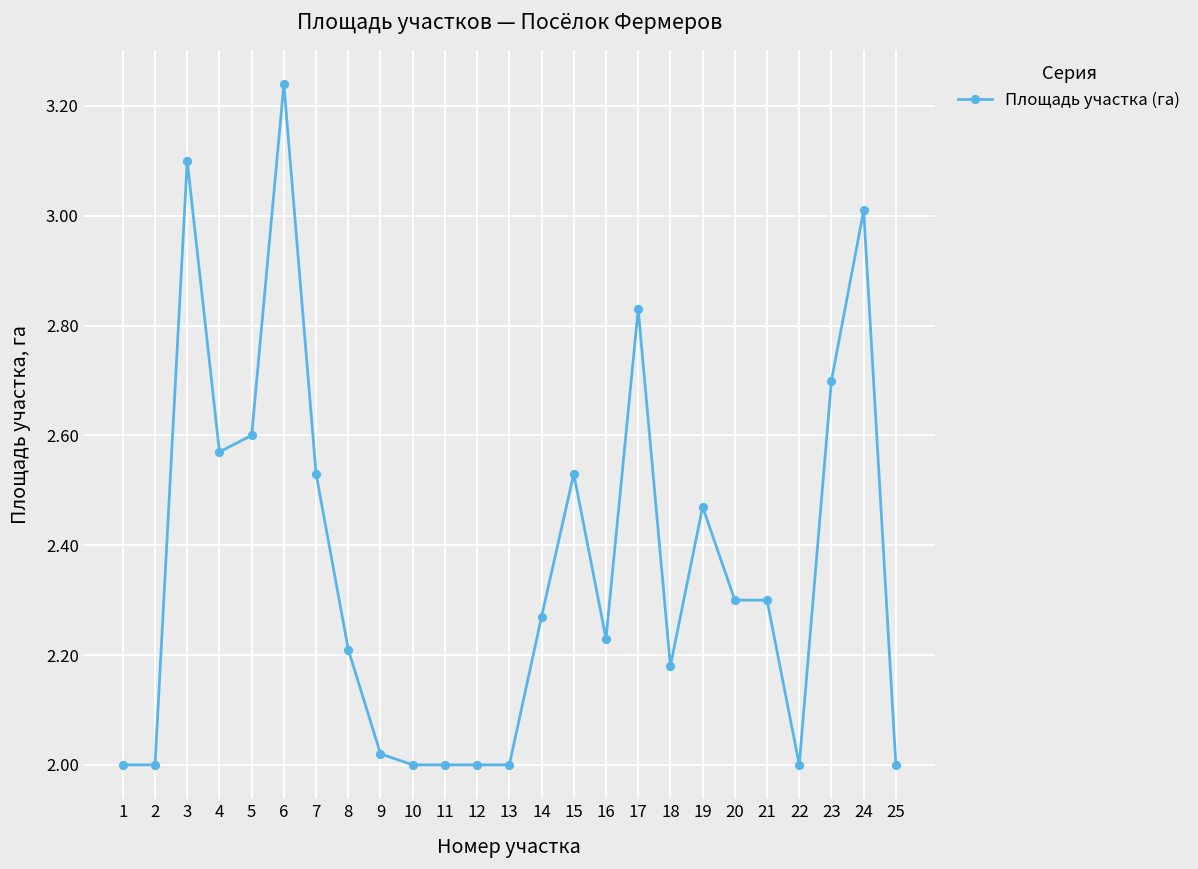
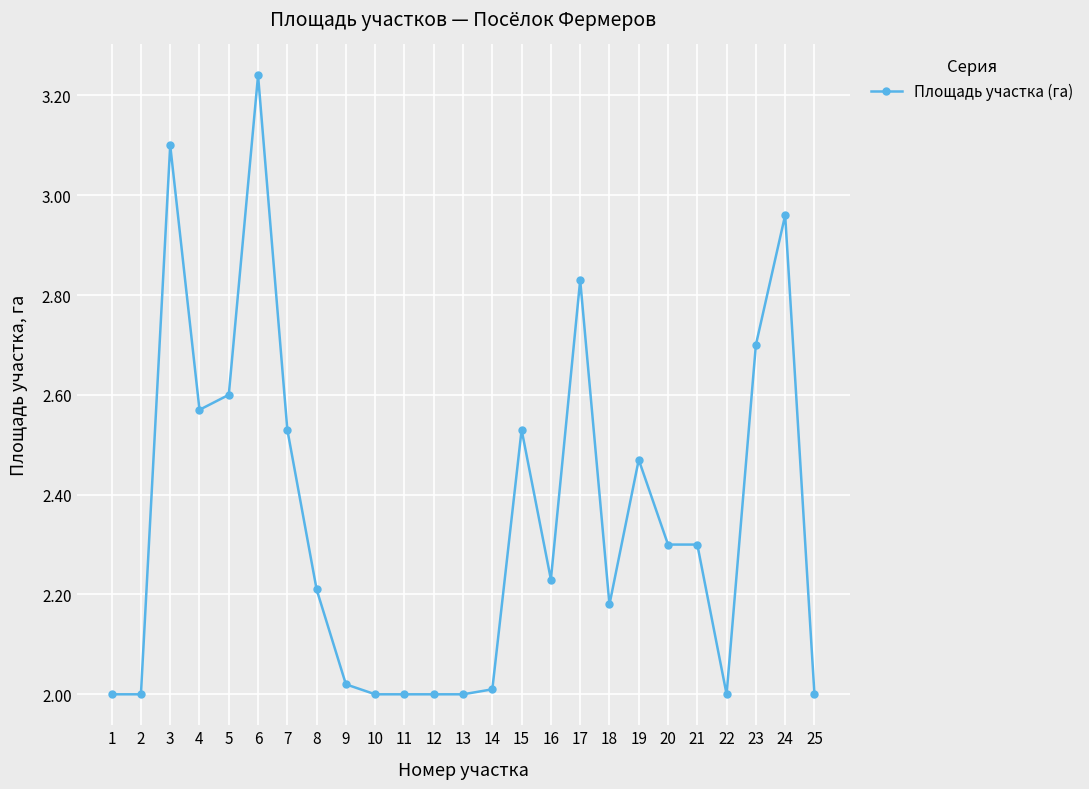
  {
    "1": 2.00,
    "2": 2.00,
    "3": 3.10,
    "4": 2.57,
    "5": 2.60,
    "6": 3.24,
    "7": 2.53,
    "8": 2.21,
    "9": 2.02,
    "10": 2.00,
    "11": 2.00,
    "12": 2.00,
    "13": 2.00,
-   "14": 2.27,
+   "14": 2.01,
    "15": 2.53,
    "16": 2.23,
    "17": 2.83,
    "18": 2.18,
    "19": 2.47,
    "20": 2.30,
    "21": 2.30,
    "22": 2.00,
    "23": 2.70,
-   "24": 3.01,
+   "24": 2.96,
    "25": 2.00
  }
